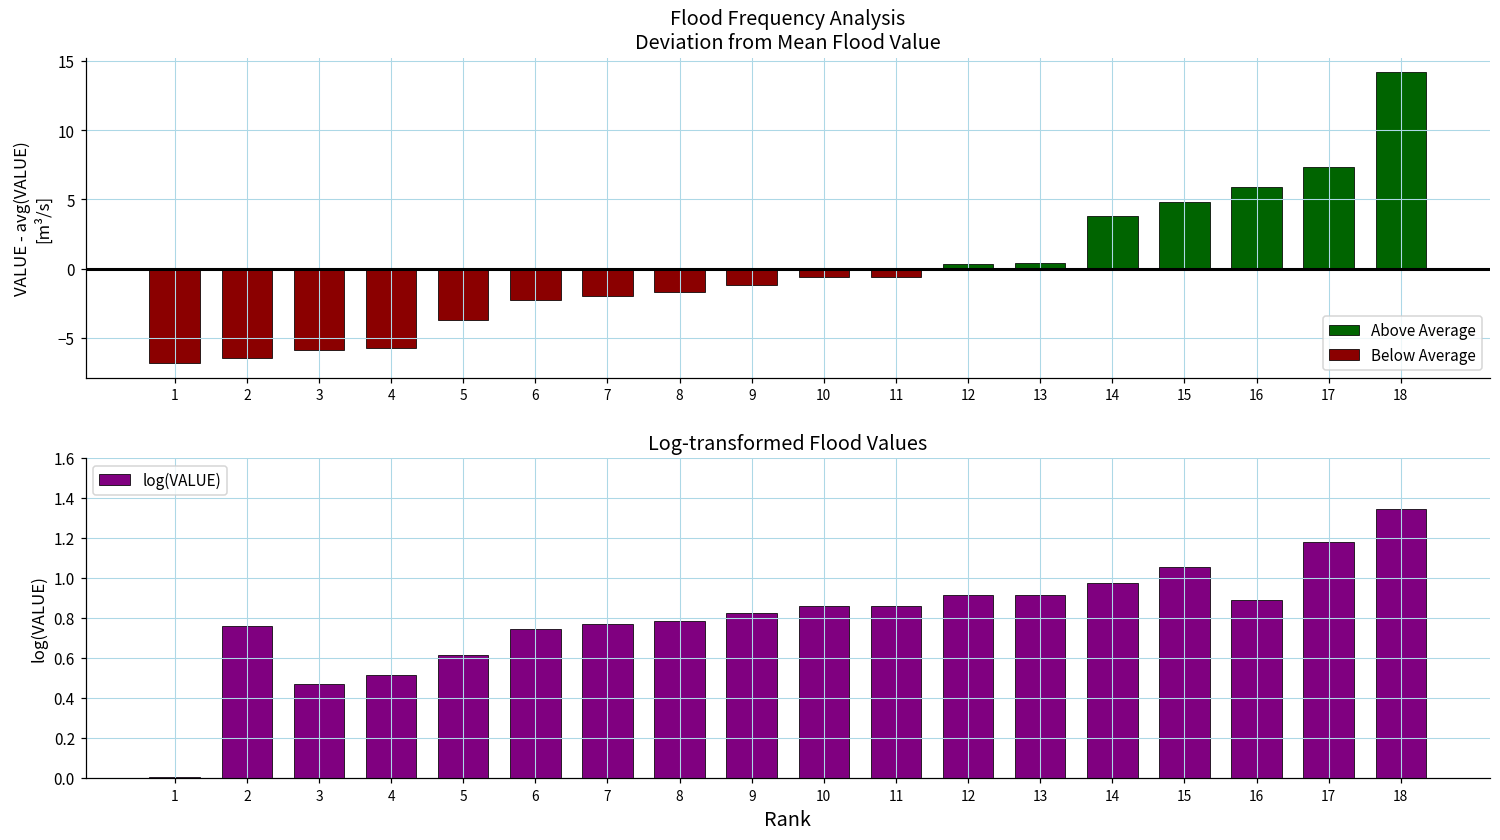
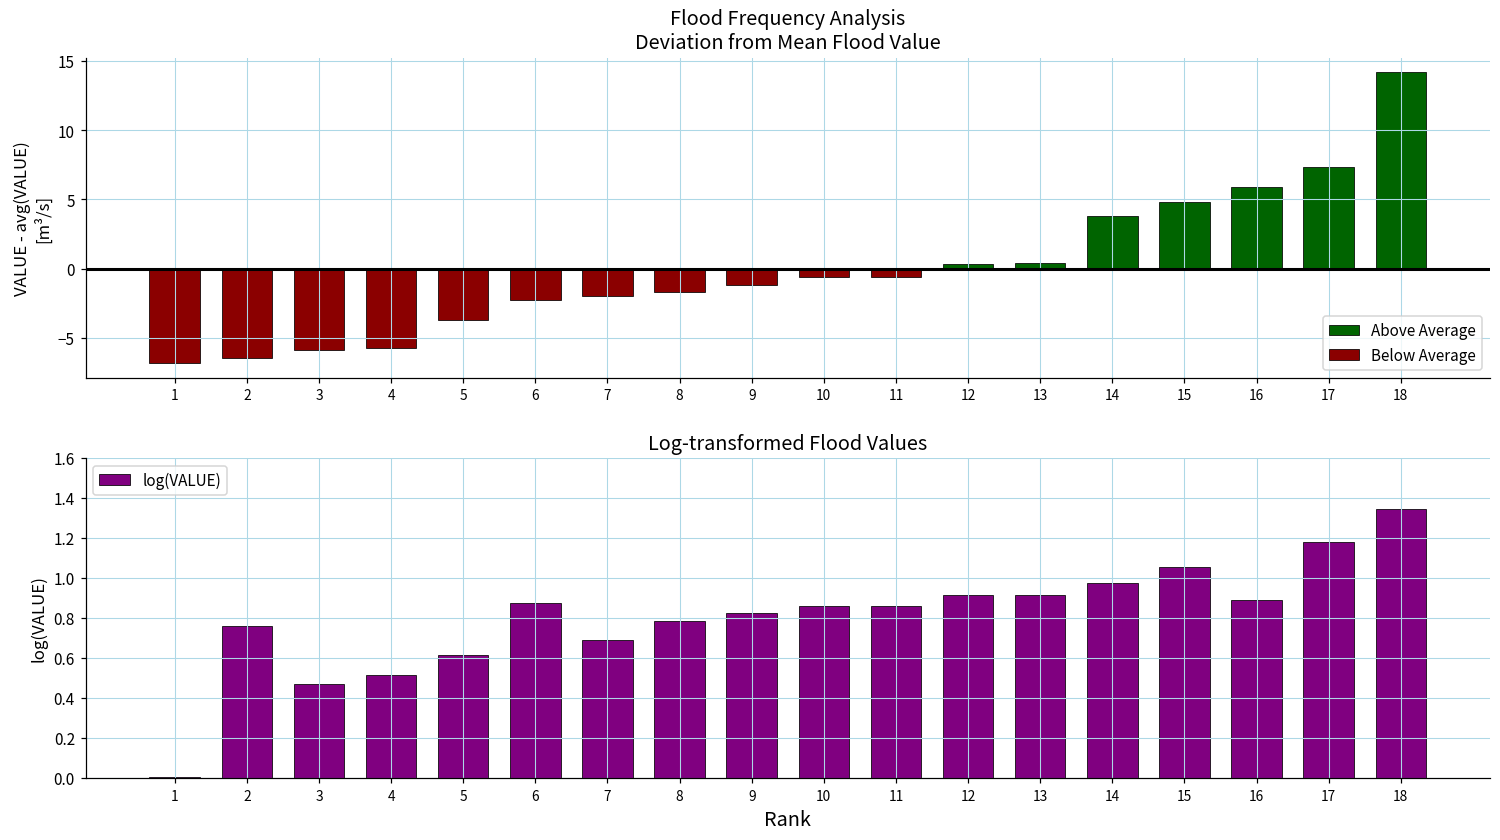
  {
    "Flood Frequency Analysis Deviation from Mean Flood Value": {
      "Above Average": {
        "1": 0.0,
        "2": 0.0,
        "3": 0.0,
        "4": 0.0,
        "5": 0.0,
        "6": 0.0,
        "7": 0.0,
        "8": 0.0,
        "9": 0.0,
        "10": 0.0,
        "11": 0.0,
        "12": 0.3,
        "13": 0.4,
        "14": 3.8,
        "15": 4.9,
        "16": 5.9,
        "17": 7.3,
        "18": 14.2
      },
      "Below Average": {
        "1": -6.8,
        "2": -6.4,
        "3": -5.9,
        "4": -5.7,
        "5": -3.7,
        "6": -2.3,
        "7": -2.0,
        "8": -1.7,
        "9": -1.2,
        "10": -0.6,
        "11": -0.6,
        "12": 0.0,
        "13": 0.0,
        "14": 0.0,
        "15": 0.0,
        "16": 0.0,
        "17": 0.0,
        "18": 0.0
      }
    },
    "Log-transformed Flood Values": {
      "2": 0.76,
      "3": 0.47,
      "4": 0.51,
      "5": 0.61,
-     "6": 0.75,
-     "7": 0.77,
+     "6": 0.87,
+     "7": 0.69,
      "8": 0.79,
      "9": 0.82,
      "10": 0.86,
      "11": 0.86,
      "12": 0.91,
      "13": 0.91,
      "14": 0.98,
      "15": 1.05,
      "16": 0.89,
      "17": 1.18,
      "18": 1.34
    }
  }
